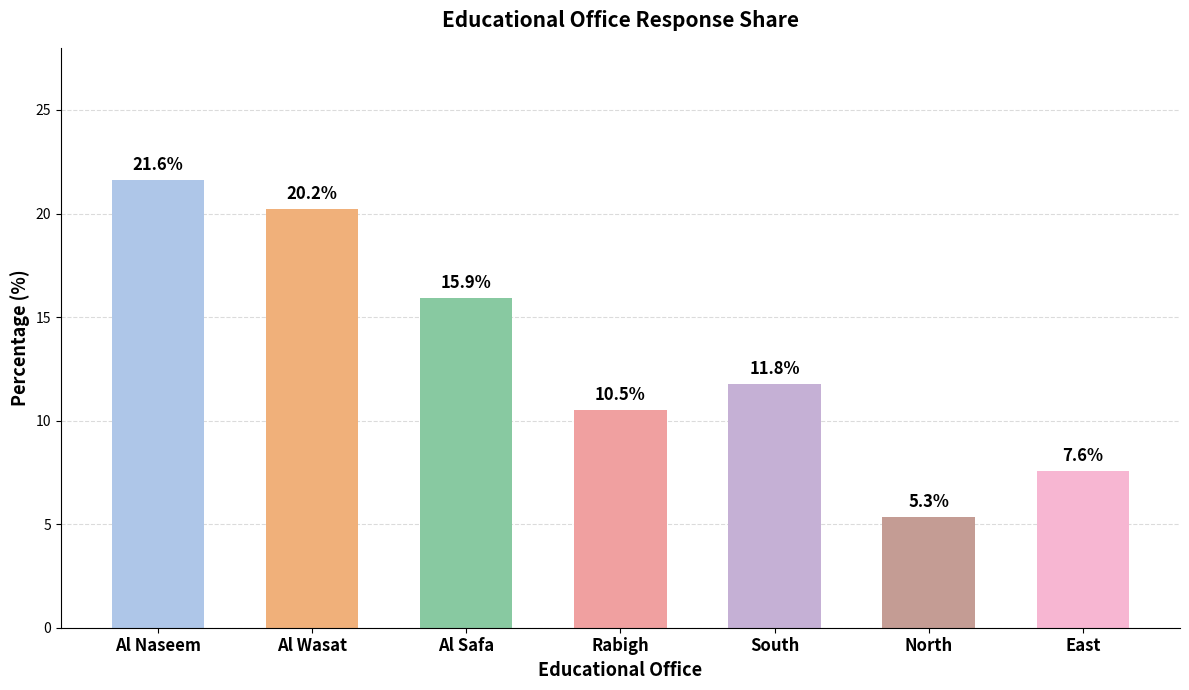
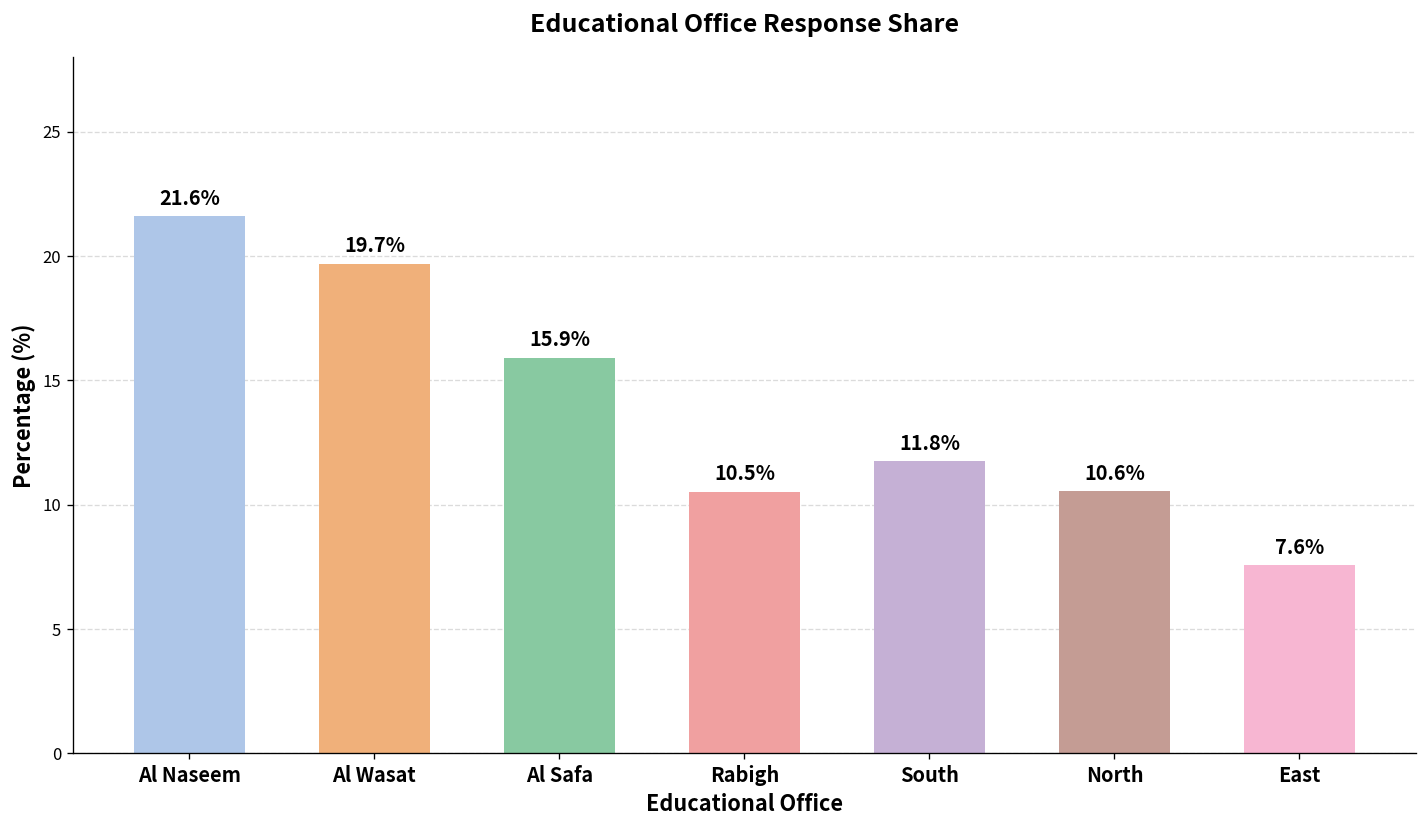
  {
    "Al Naseem": "21.6%",
-   "Al Wasat": "20.2%",
+   "Al Wasat": "19.7%",
    "Al Safa": "15.9%",
    "Rabigh": "10.5%",
    "South": "11.8%",
-   "North": "5.3%",
+   "North": "10.6%",
    "East": "7.6%"
  }
